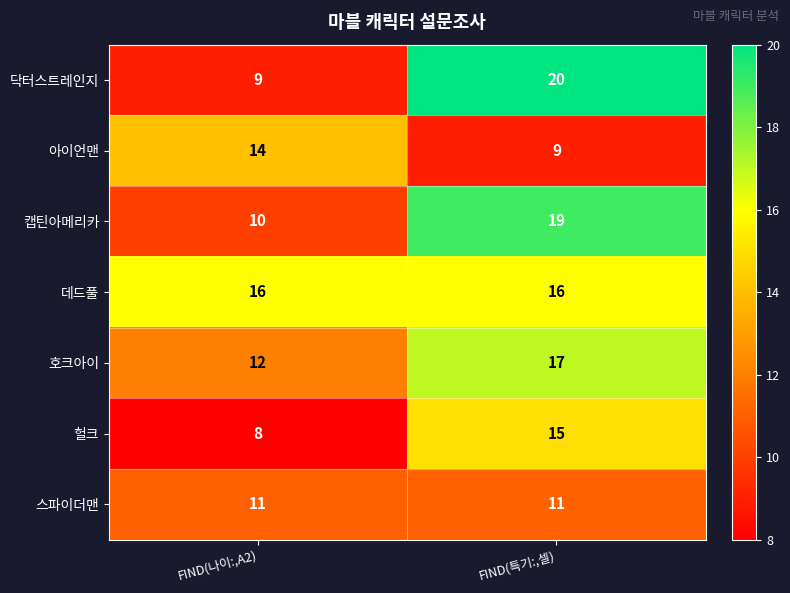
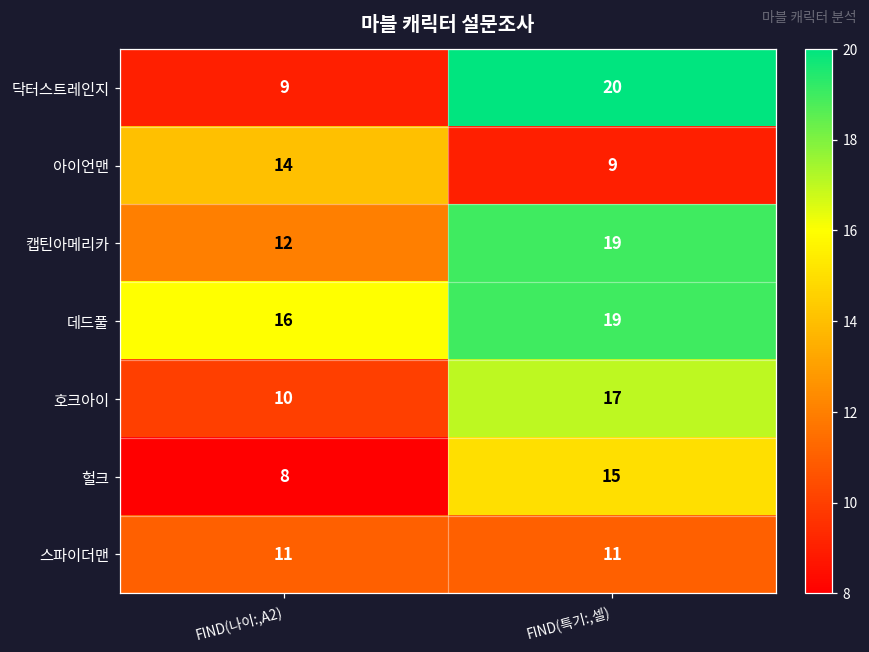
  {
    "닥터스트레인지": {
      "FIND(나이:,A2)": 9,
      "FIND(특기:,셀)": 20
    },
    "아이언맨": {
      "FIND(나이:,A2)": 14,
      "FIND(특기:,셀)": 9
    },
    "캡틴아메리카": {
-     "FIND(나이:,A2)": 10,
+     "FIND(나이:,A2)": 12,
      "FIND(특기:,셀)": 19
    },
    "데드풀": {
      "FIND(나이:,A2)": 16,
-     "FIND(특기:,셀)": 16
+     "FIND(특기:,셀)": 19
    },
    "호크아이": {
-     "FIND(나이:,A2)": 12,
+     "FIND(나이:,A2)": 10,
      "FIND(특기:,셀)": 17
    },
    "헐크": {
      "FIND(나이:,A2)": 8,
      "FIND(특기:,셀)": 15
    },
    "스파이더맨": {
      "FIND(나이:,A2)": 11,
      "FIND(특기:,셀)": 11
    }
  }
